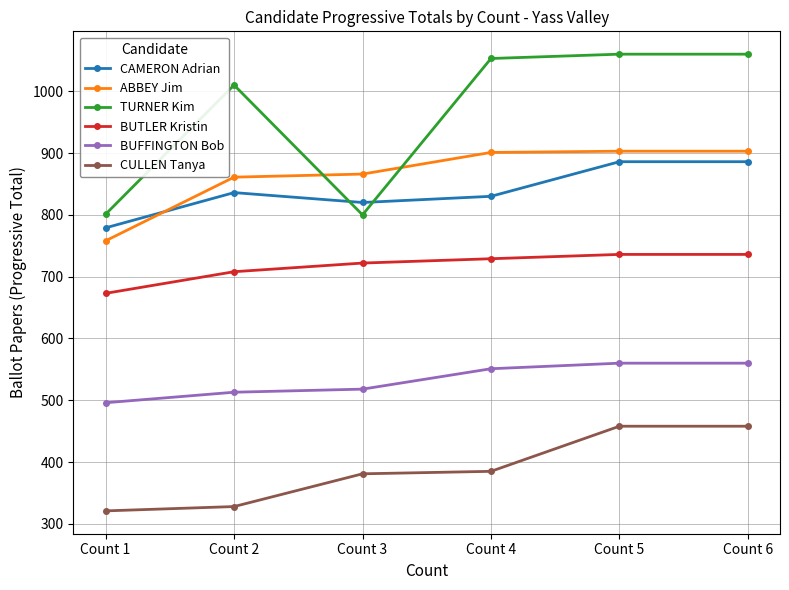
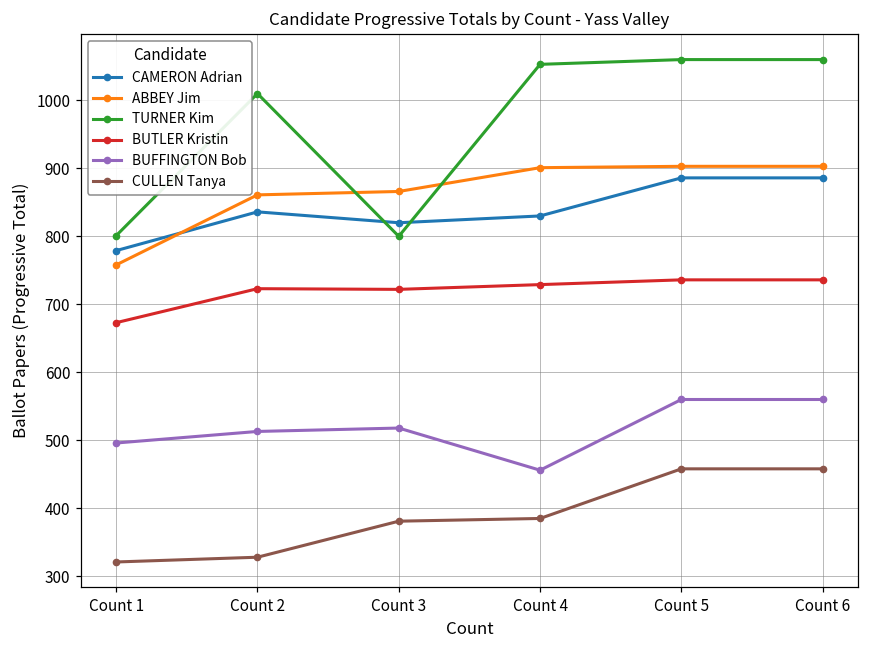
  {
    "CAMERON Adrian": {
      "Count 1": 780,
      "Count 2": 840,
      "Count 3": 820,
      "Count 4": 830,
      "Count 5": 890,
      "Count 6": 890
    },
    "ABBEY Jim": {
      "Count 1": 760,
      "Count 2": 860,
      "Count 3": 870,
      "Count 4": 900,
      "Count 5": 900,
      "Count 6": 900
    },
    "TURNER Kim": {
      "Count 1": 800,
      "Count 2": 1010,
      "Count 3": 800,
      "Count 4": 1050,
      "Count 5": 1060,
      "Count 6": 1060
    },
    "BUTLER Kristin": {
      "Count 1": 670,
-     "Count 2": 710,
+     "Count 2": 720,
      "Count 3": 720,
      "Count 4": 730,
      "Count 5": 740,
      "Count 6": 740
    },
    "BUFFINGTON Bob": {
      "Count 1": 500,
      "Count 2": 510,
      "Count 3": 520,
-     "Count 4": 550,
+     "Count 4": 460,
      "Count 5": 560,
      "Count 6": 560
    },
    "CULLEN Tanya": {
      "Count 1": 320,
      "Count 2": 330,
      "Count 3": 380,
      "Count 4": 390,
      "Count 5": 460,
      "Count 6": 460
    }
  }
